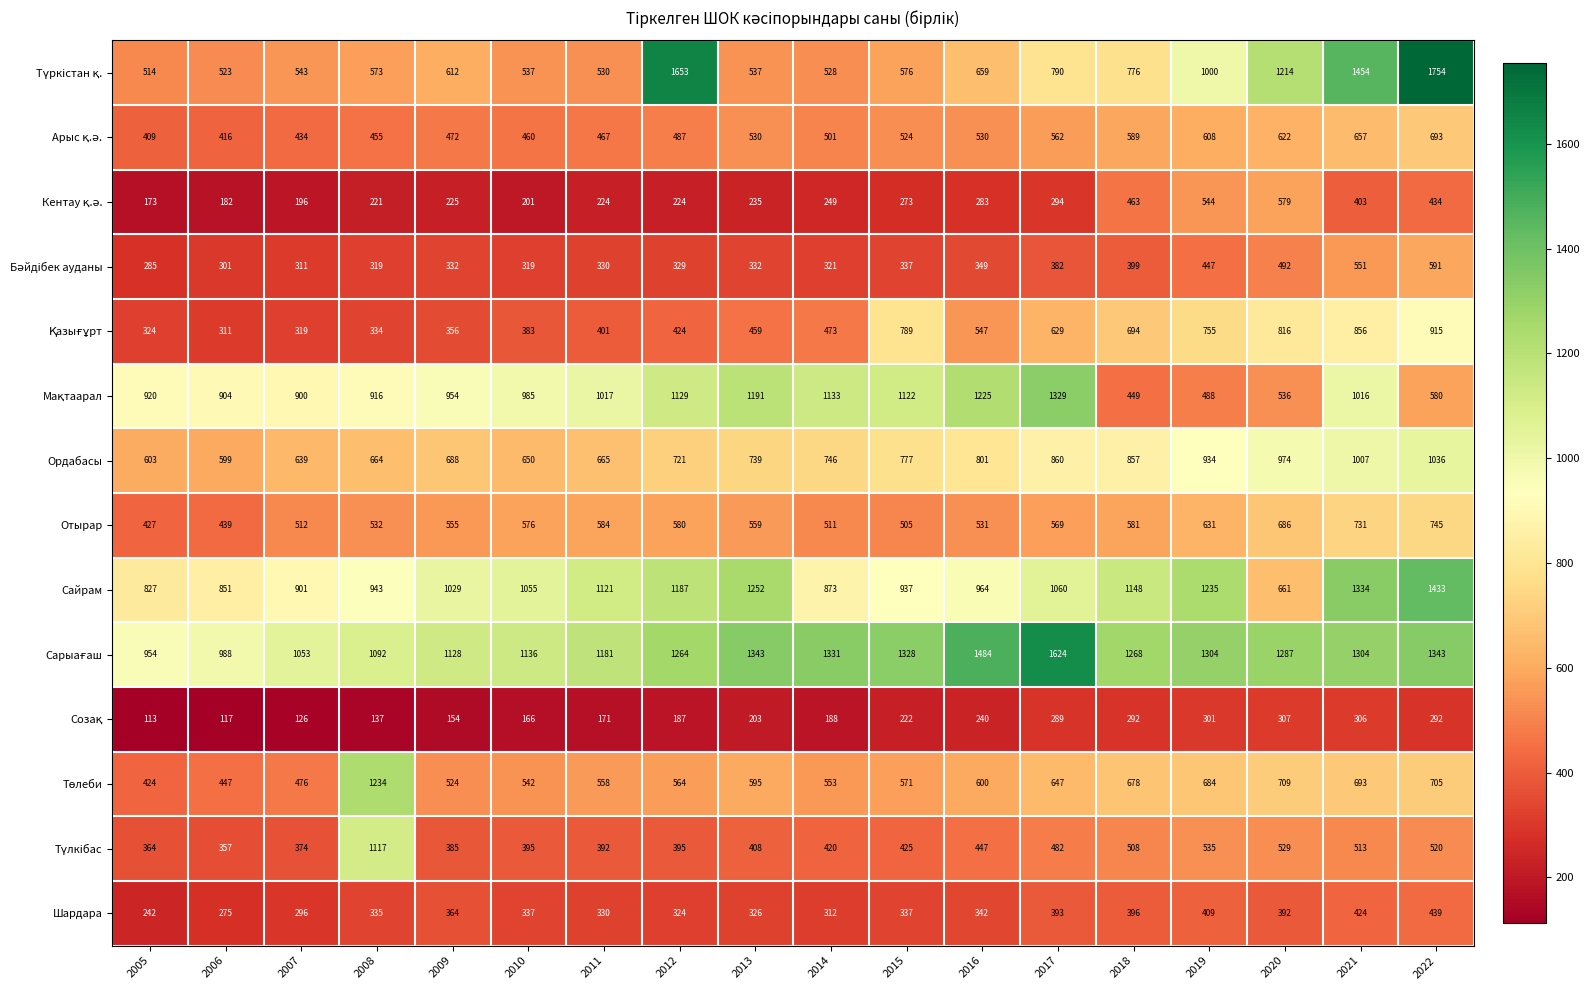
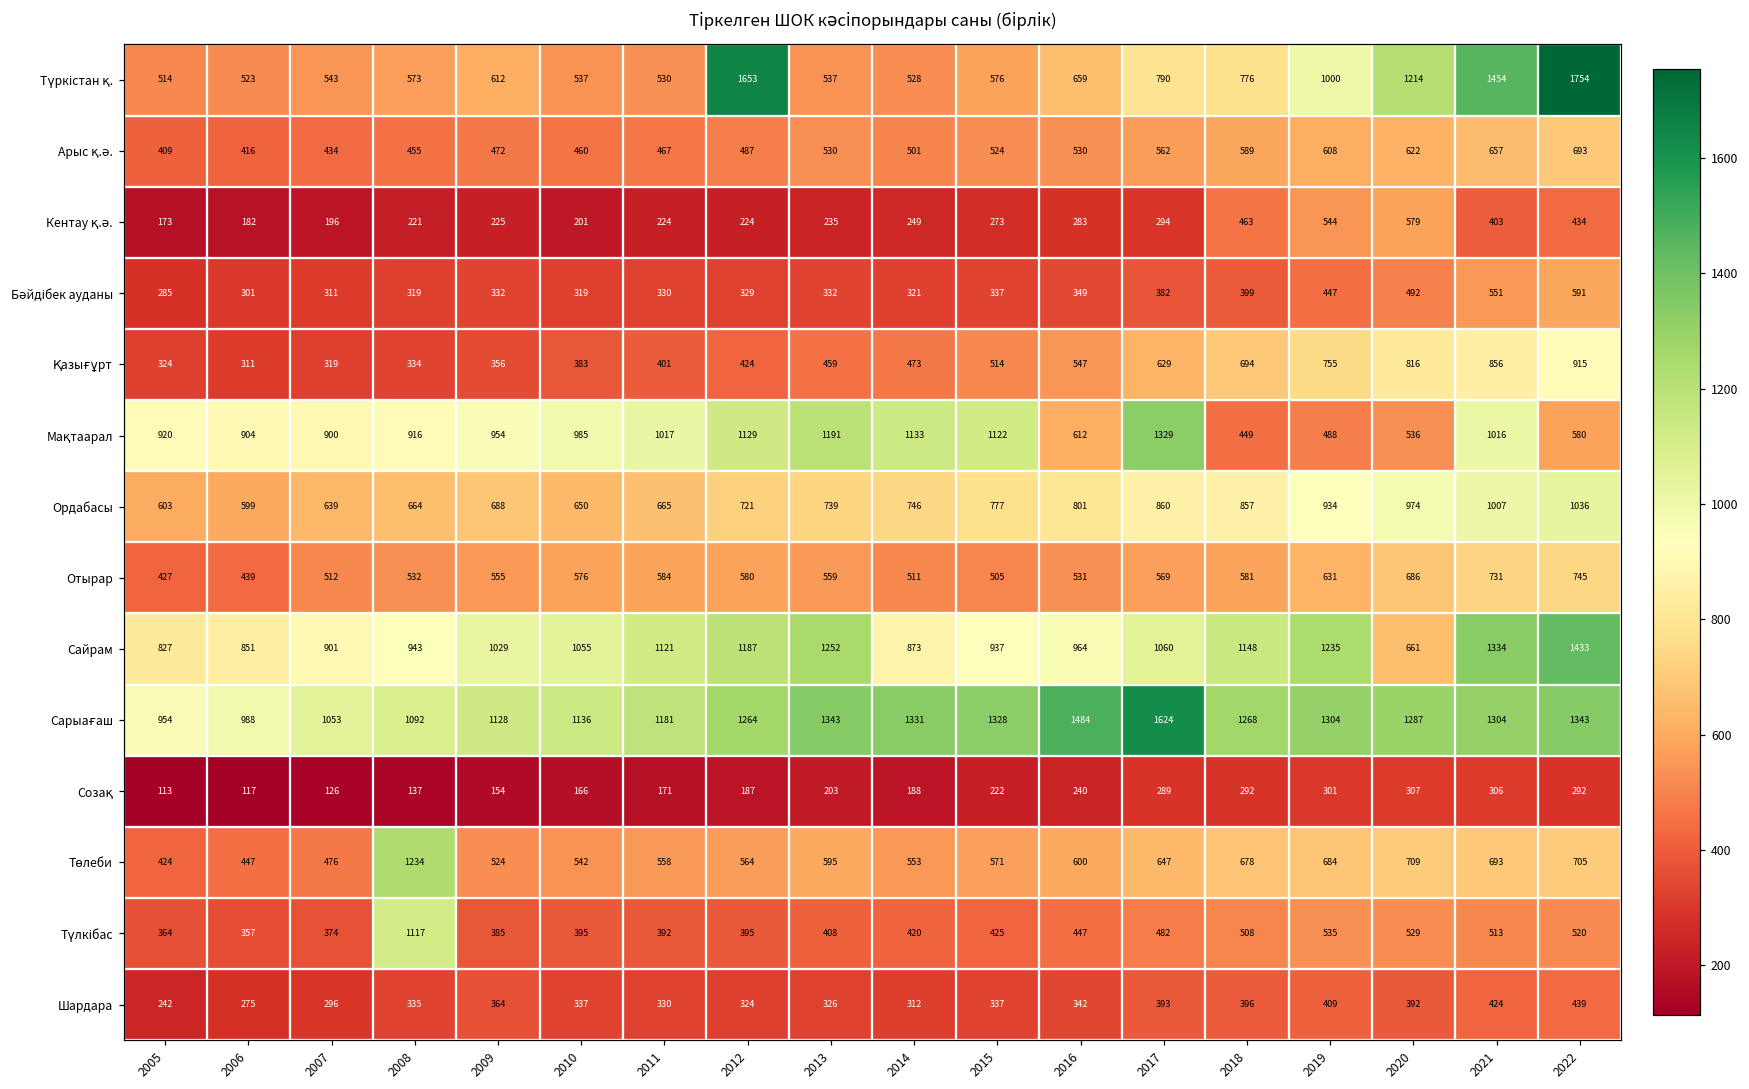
  {
    "Қазығұрт": {
      "2005": 324,
      "2006": 311,
      "2007": 319,
      "2008": 334,
      "2009": 356,
      "2010": 383,
      "2011": 401,
      "2012": 424,
      "2013": 459,
      "2014": 473,
-     "2015": 789,
+     "2015": 514,
      "2016": 547,
      "2017": 629,
      "2018": 694,
      "2019": 755,
      "2020": 816,
      "2021": 856,
      "2022": 915
    },
    "Мақтаарал": {
      "2005": 920,
      "2006": 904,
      "2007": 900,
      "2008": 916,
      "2009": 954,
      "2010": 985,
      "2011": 1017,
      "2012": 1129,
      "2013": 1191,
      "2014": 1133,
      "2015": 1122,
-     "2016": 1225,
+     "2016": 612,
      "2017": 1329,
      "2018": 449,
      "2019": 488,
      "2020": 536,
      "2021": 1016,
      "2022": 580
    }
  }
